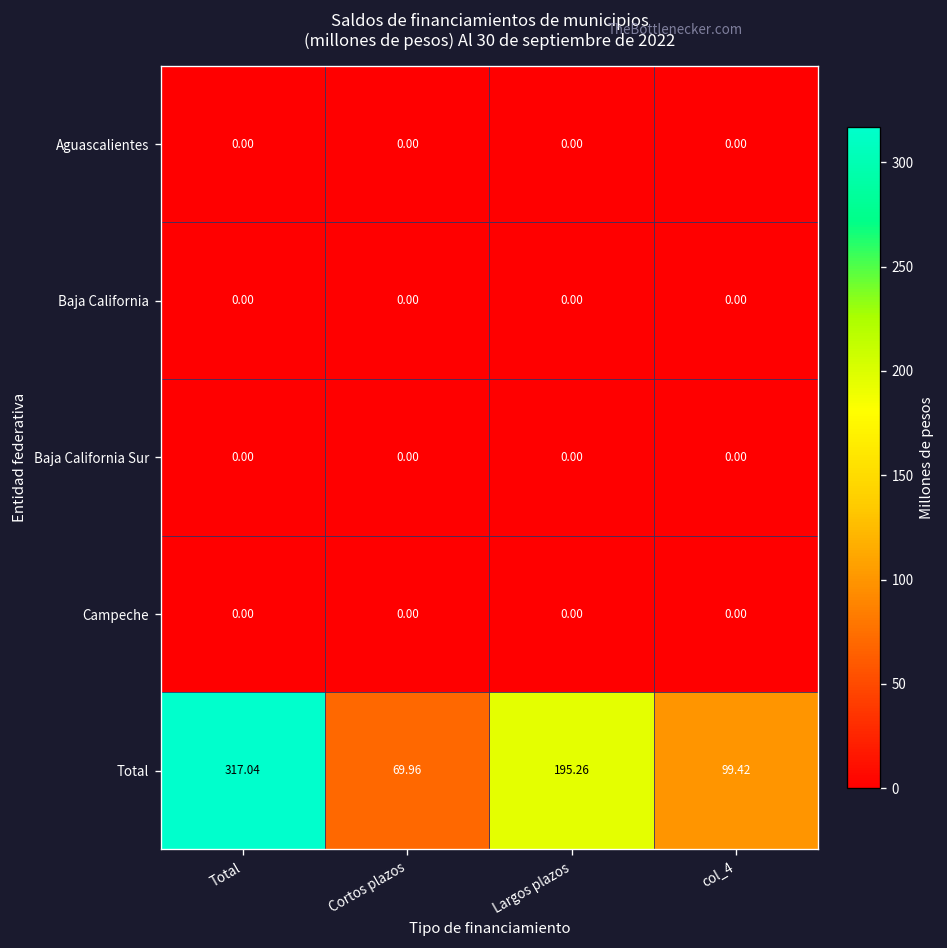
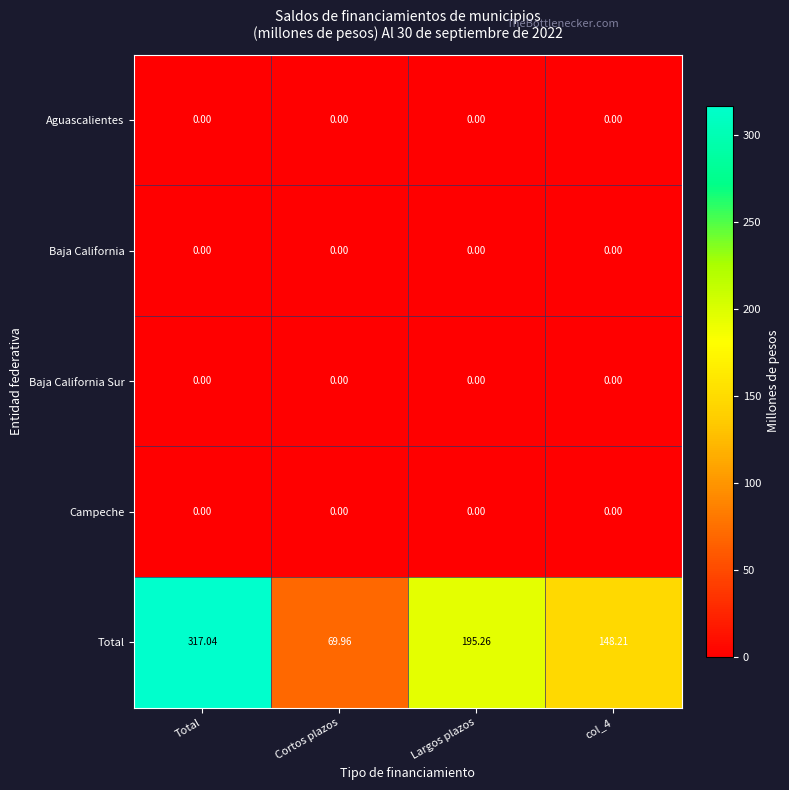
  {
    "Aguascalientes": {
      "Total": 0.00,
      "Cortos plazos": 0.00,
      "Largos plazos": 0.00,
      "col_4": 0.00
    },
    "Baja California": {
      "Total": 0.00,
      "Cortos plazos": 0.00,
      "Largos plazos": 0.00,
      "col_4": 0.00
    },
    "Baja California Sur": {
      "Total": 0.00,
      "Cortos plazos": 0.00,
      "Largos plazos": 0.00,
      "col_4": 0.00
    },
    "Campeche": {
      "Total": 0.00,
      "Cortos plazos": 0.00,
      "Largos plazos": 0.00,
      "col_4": 0.00
    },
    "Total": {
      "Total": 317.04,
      "Cortos plazos": 69.96,
      "Largos plazos": 195.26,
-     "col_4": 99.42
+     "col_4": 148.21
    }
  }
